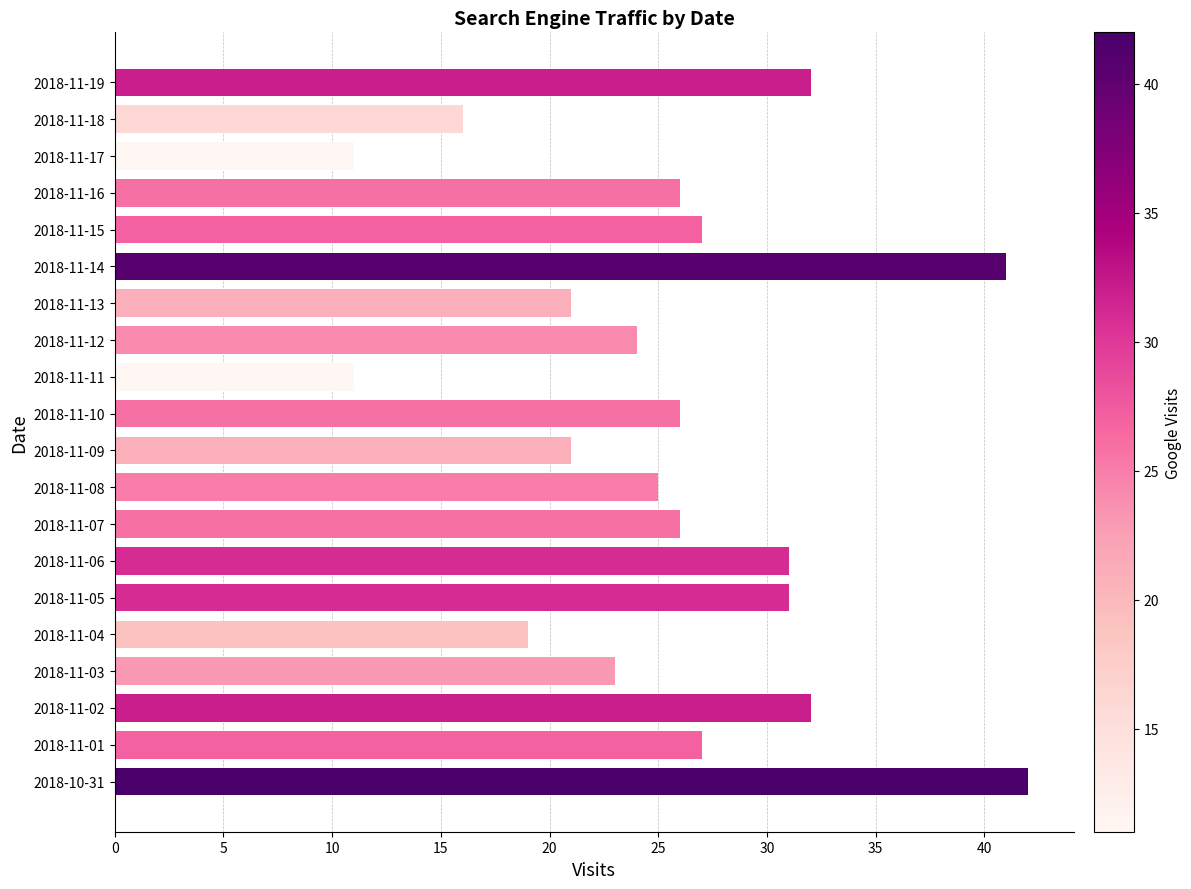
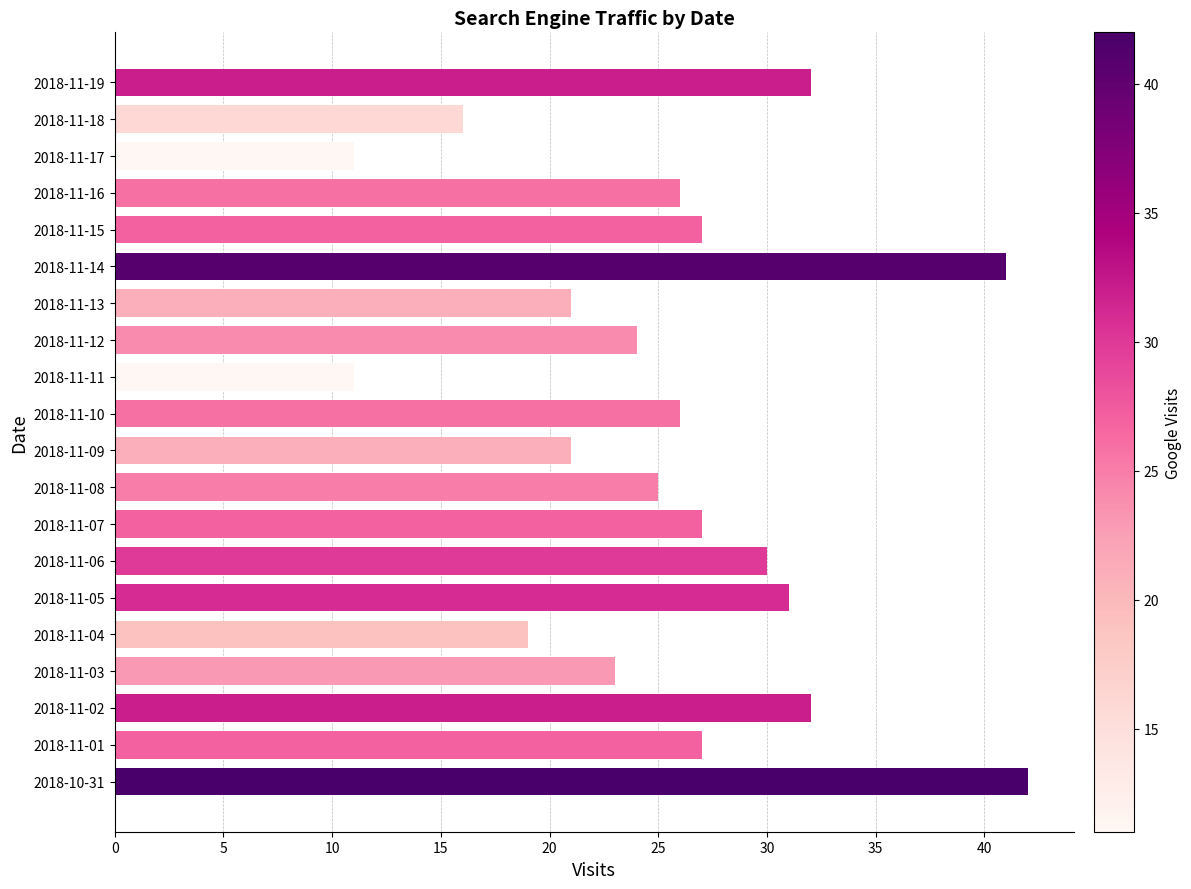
  {
    "2018-11-19": 32,
    "2018-11-18": 16,
    "2018-11-17": 11,
    "2018-11-16": 26,
    "2018-11-15": 27,
    "2018-11-14": 41,
    "2018-11-13": 21,
    "2018-11-12": 24,
    "2018-11-11": 11,
    "2018-11-10": 26,
    "2018-11-09": 21,
    "2018-11-08": 25,
-   "2018-11-07": 26,
-   "2018-11-06": 31,
+   "2018-11-07": 27,
+   "2018-11-06": 30,
    "2018-11-05": 31,
    "2018-11-04": 19,
    "2018-11-03": 23,
    "2018-11-02": 32,
    "2018-11-01": 27,
    "2018-10-31": 42
  }
